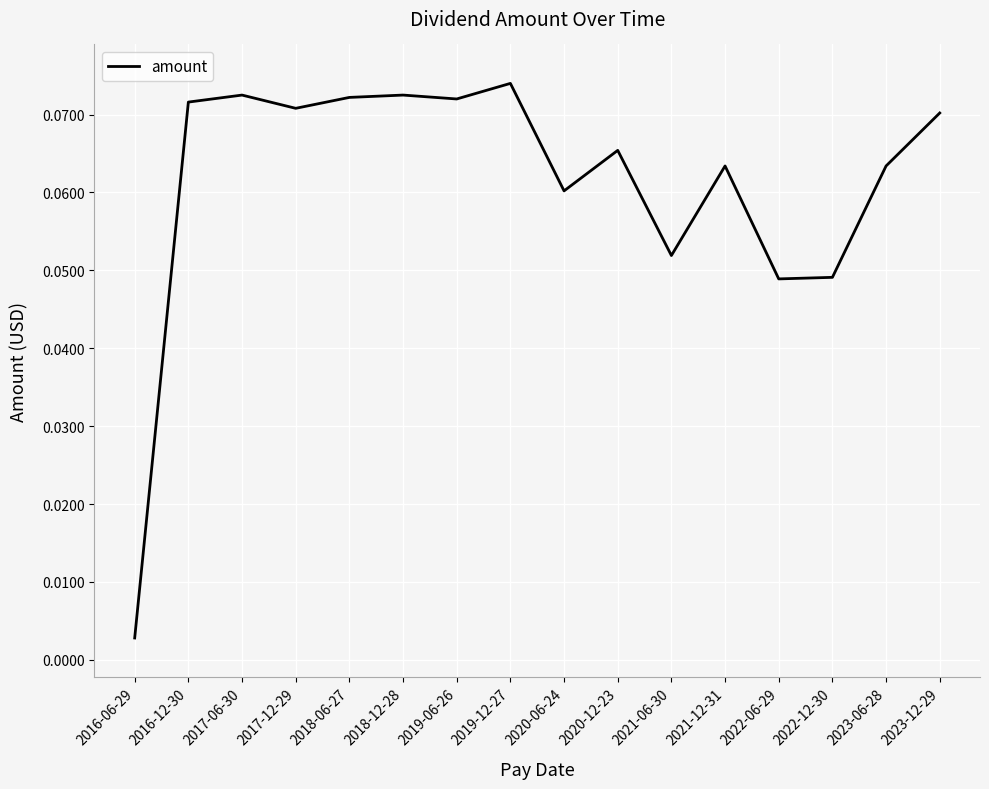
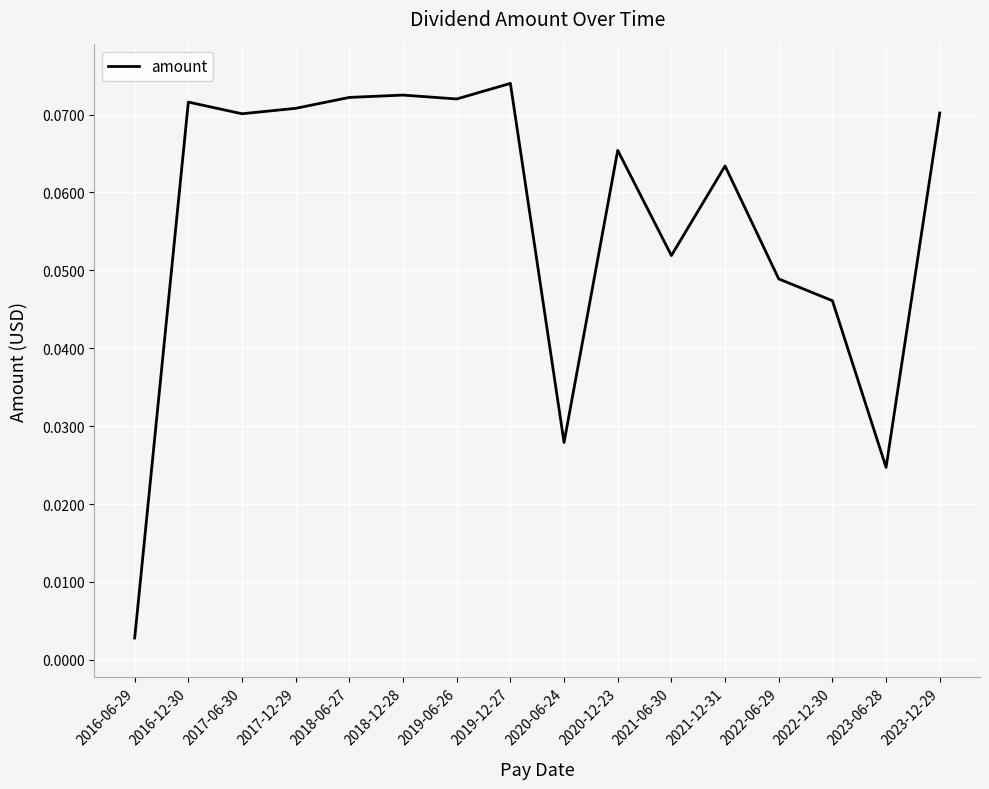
  {
    "2016-06-29": 0.003,
    "2016-12-30": 0.072,
-   "2017-06-30": 0.073,
+   "2017-06-30": 0.070,
    "2017-12-29": 0.071,
    "2018-06-27": 0.072,
    "2018-12-28": 0.073,
    "2019-06-26": 0.072,
    "2019-12-27": 0.074,
-   "2020-06-24": 0.060,
+   "2020-06-24": 0.028,
    "2020-12-23": 0.065,
    "2021-06-30": 0.052,
    "2021-12-31": 0.063,
    "2022-06-29": 0.049,
-   "2022-12-30": 0.049,
-   "2023-06-28": 0.063,
+   "2022-12-30": 0.046,
+   "2023-06-28": 0.025,
    "2023-12-29": 0.070
  }
